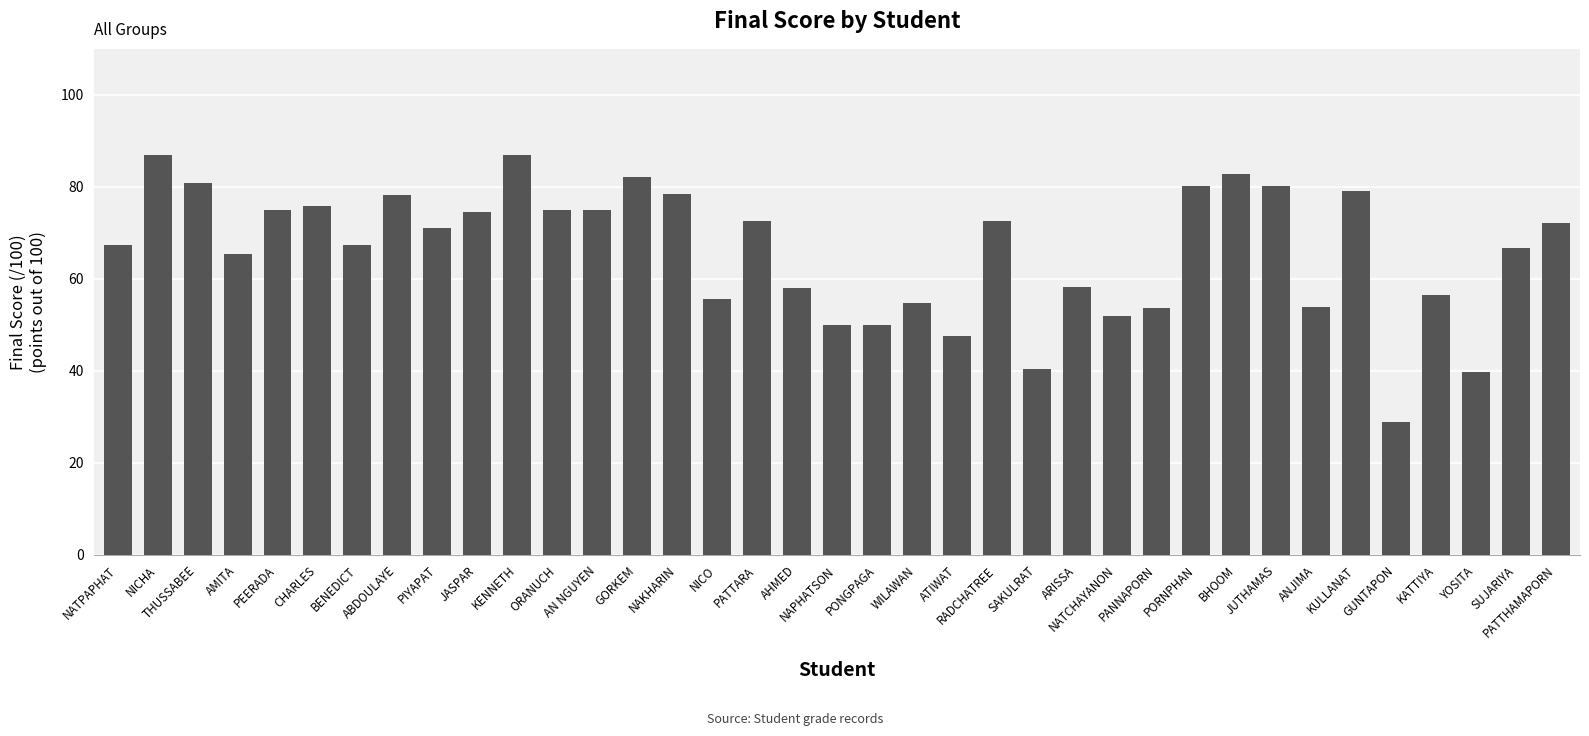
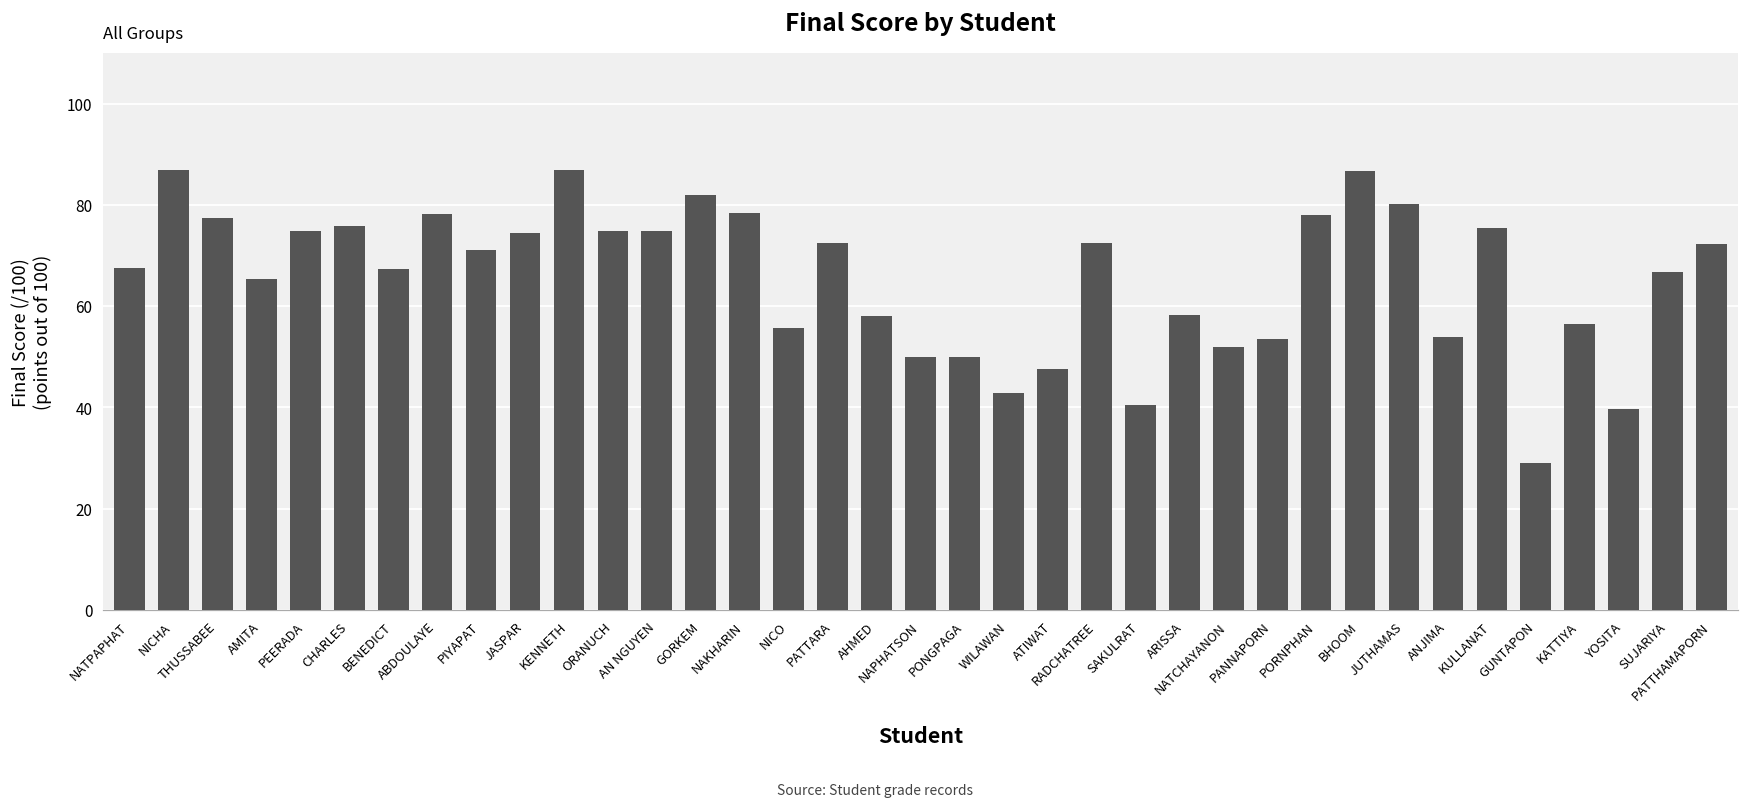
  {
    "NATPAPHAT": 67,
    "NICHA": 87,
-   "THUSSABEE": 81,
+   "THUSSABEE": 77,
    "AMITA": 65,
    "PEERADA": 75,
    "CHARLES": 76,
    "BENEDICT": 67,
    "ABDOULAYE": 78,
    "PIYAPAT": 71,
    "JASPAR": 75,
    "KENNETH": 87,
    "ORANUCH": 75,
    "AN NGUYEN": 75,
    "GORKEM": 82,
    "NAKHARIN": 79,
    "NICO": 56,
    "PATTARA": 73,
    "AHMED": 58,
    "NAPHATSON": 50,
    "PONGPAGA": 50,
-   "WILAWAN": 55,
+   "WILAWAN": 43,
    "ATIWAT": 48,
    "RADCHATREE": 73,
    "SAKULRAT": 40,
    "ARISSA": 58,
    "NATCHAYANON": 52,
    "PANNAPORN": 54,
-   "PORNPHAN": 80,
-   "BHOOM": 83,
+   "PORNPHAN": 78,
+   "BHOOM": 87,
    "JUTHAMAS": 80,
    "ANJIMA": 54,
-   "KULLANAT": 79,
+   "KULLANAT": 75,
    "GUNTAPON": 29,
    "KATTIYA": 57,
    "YOSITA": 40,
    "SUJARIYA": 67,
    "PATTHAMAPORN": 72
  }
